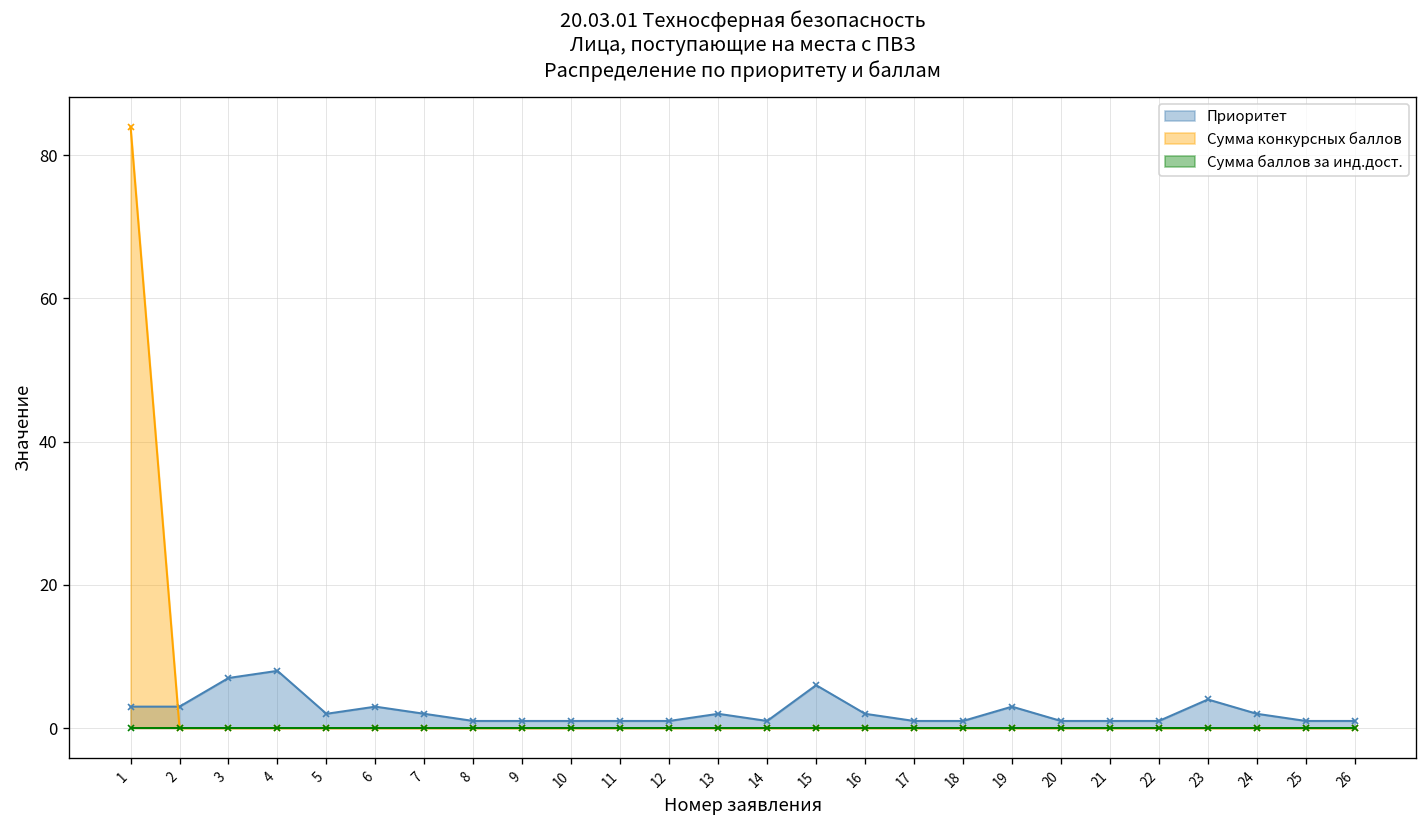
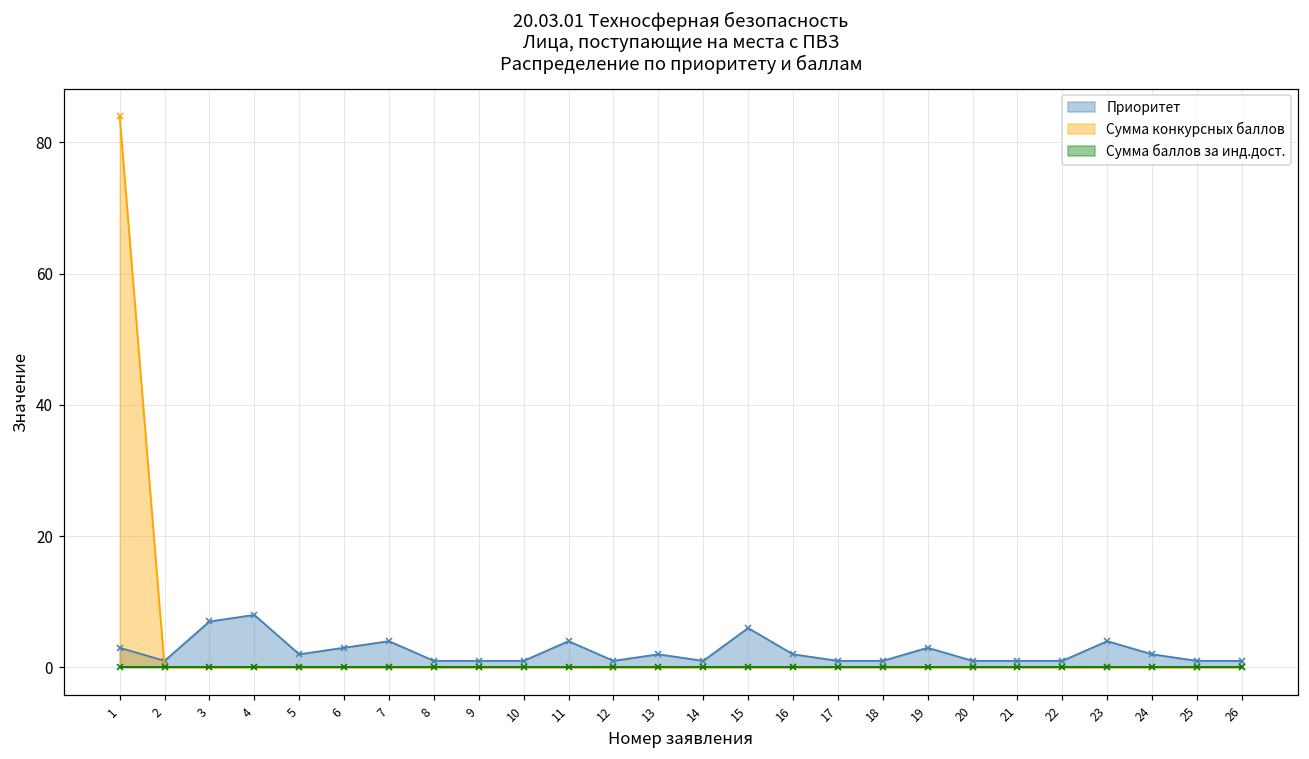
  {
    "Приоритет": {
      "1": 3,
-     "2": 3,
+     "2": 1,
      "3": 7,
      "4": 8,
      "5": 2,
      "6": 3,
-     "7": 2,
+     "7": 4,
      "8": 1,
      "9": 1,
      "10": 1,
-     "11": 1,
+     "11": 4,
      "12": 1,
      "13": 2,
      "14": 1,
      "15": 6,
      "16": 2,
      "17": 1,
      "18": 1,
      "19": 3,
      "20": 1,
      "21": 1,
      "22": 1,
      "23": 4,
      "24": 2,
      "25": 1,
      "26": 1
    },
    "Сумма конкурсных баллов": {
      "1": 84
    },
    "Сумма баллов за инд.дост.": {
      "1": 0
    }
  }
